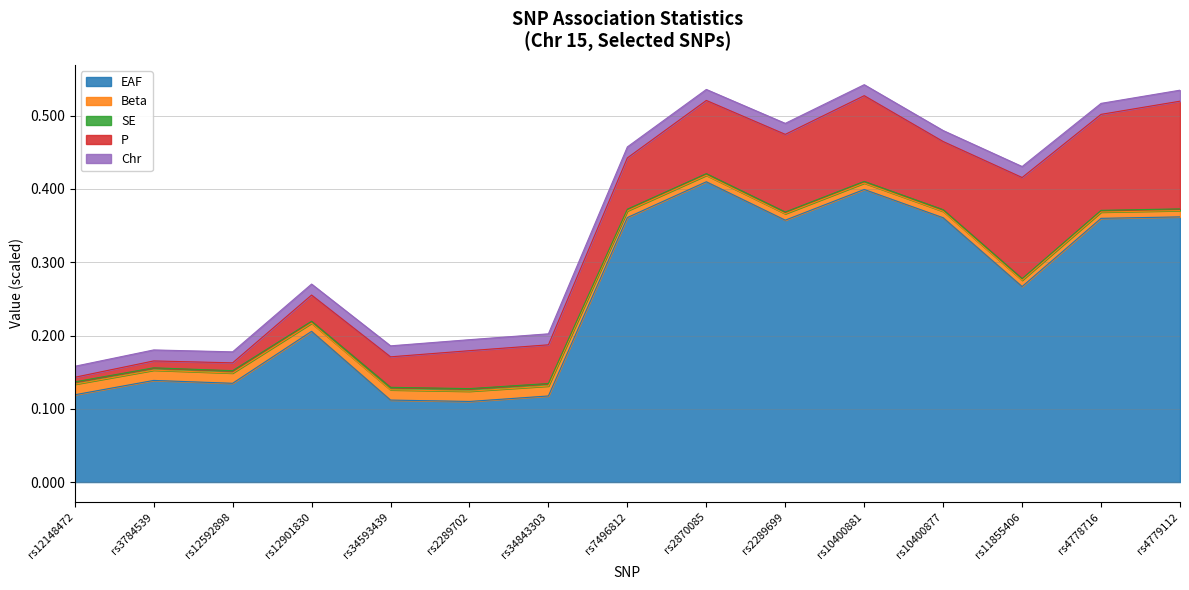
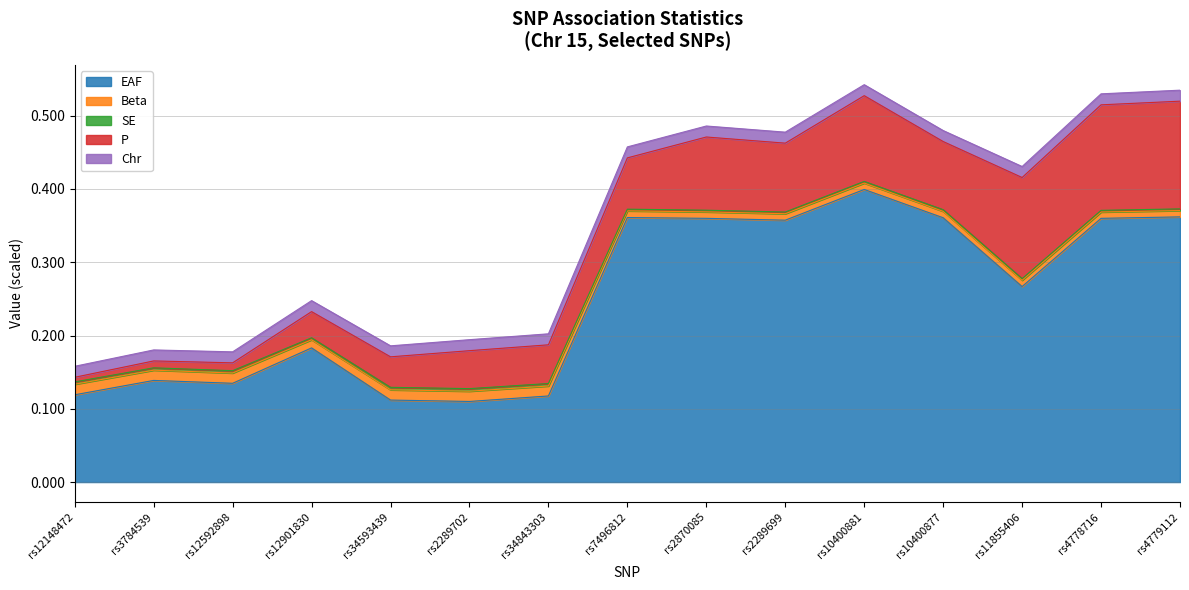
  {
    "EAF": {
      "rs12148472": 0.12,
      "rs3784539": 0.14,
      "rs12592898": 0.13,
-     "rs12901830": 0.21,
+     "rs12901830": 0.18,
      "rs34593439": 0.11,
      "rs2289702": 0.11,
      "rs34843303": 0.12,
      "rs7496812": 0.36,
-     "rs2870085": 0.41,
+     "rs2870085": 0.36,
      "rs2289699": 0.36,
      "rs10400881": 0.40,
      "rs10400877": 0.36,
      "rs11855406": 0.27,
      "rs4778716": 0.36,
      "rs4779112": 0.36
    },
    "Beta": {
      "rs2289702": 0.01
    },
    "SE": {
      "rs2289702": 0.00
    },
    "P": {
      "rs12148472": 0.01,
      "rs3784539": 0.01,
      "rs12592898": 0.01,
      "rs12901830": 0.04,
      "rs34593439": 0.04,
      "rs2289702": 0.05,
      "rs34843303": 0.05,
      "rs7496812": 0.07,
      "rs2870085": 0.10,
-     "rs2289699": 0.11,
+     "rs2289699": 0.09,
      "rs10400881": 0.12,
      "rs10400877": 0.09,
      "rs11855406": 0.14,
-     "rs4778716": 0.13,
+     "rs4778716": 0.14,
      "rs4779112": 0.15
    },
    "Chr": {
      "rs12148472": 0.02,
      "rs3784539": 0.02,
      "rs12592898": 0.02,
      "rs12901830": 0.02,
      "rs34593439": 0.02,
      "rs2289702": 0.02,
      "rs34843303": 0.02,
      "rs7496812": 0.02,
      "rs2870085": 0.02,
      "rs2289699": 0.02,
      "rs10400881": 0.02,
      "rs10400877": 0.02,
      "rs11855406": 0.02,
      "rs4778716": 0.02,
      "rs4779112": 0.02
    }
  }
